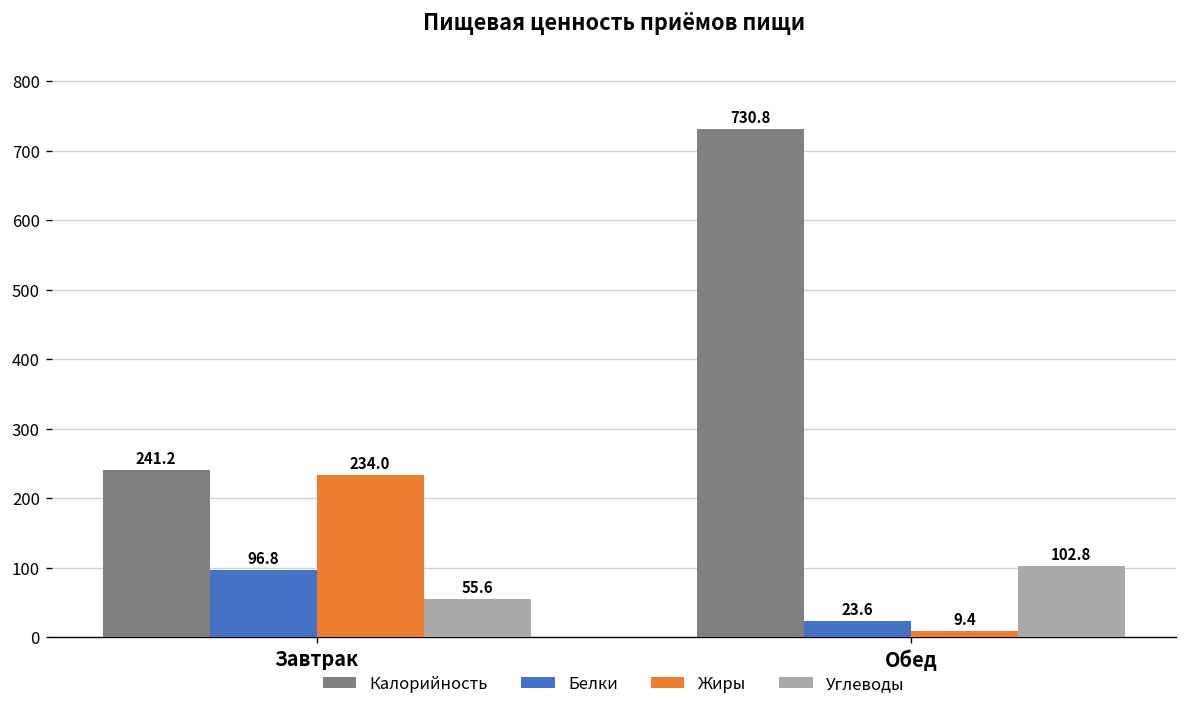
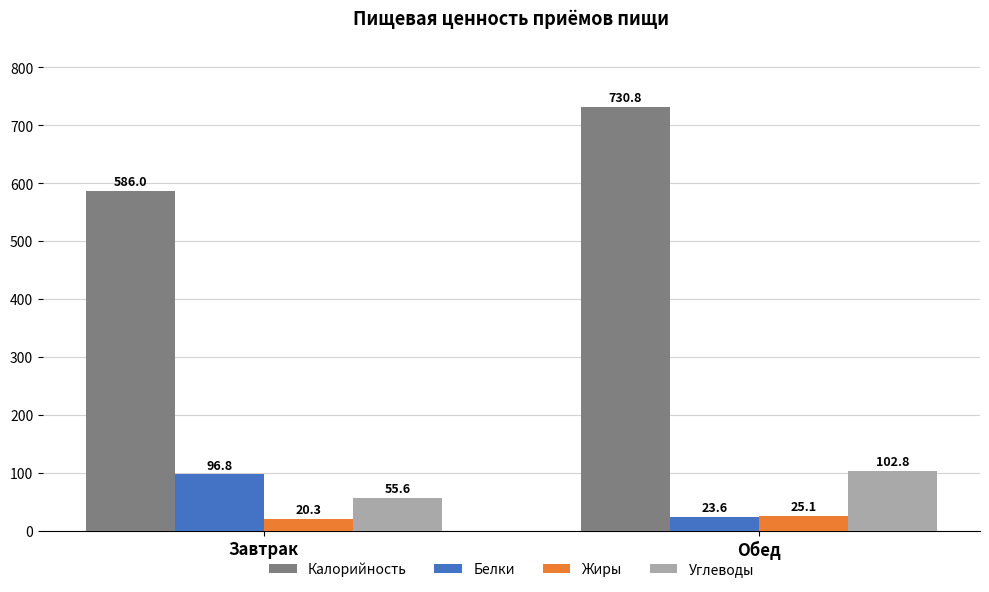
  {
    "Калорийность": {
-     "Завтрак": 241.2,
+     "Завтрак": 586.0,
      "Обед": 730.8
    },
    "Белки": {
      "Завтрак": 96.8,
      "Обед": 23.6
    },
    "Жиры": {
-     "Завтрак": 234.0,
-     "Обед": 9.4
+     "Завтрак": 20.3,
+     "Обед": 25.1
    },
    "Углеводы": {
      "Завтрак": 55.6,
      "Обед": 102.8
    }
  }
